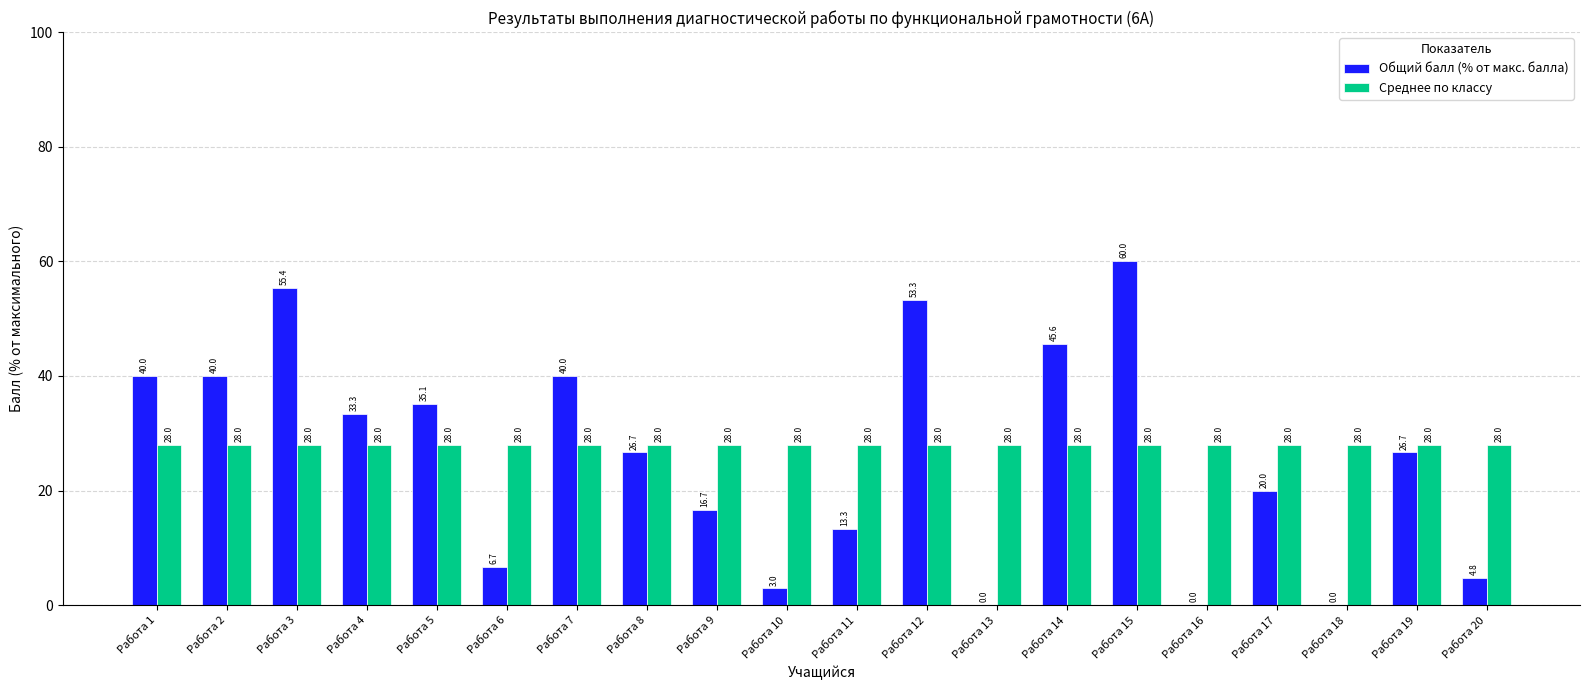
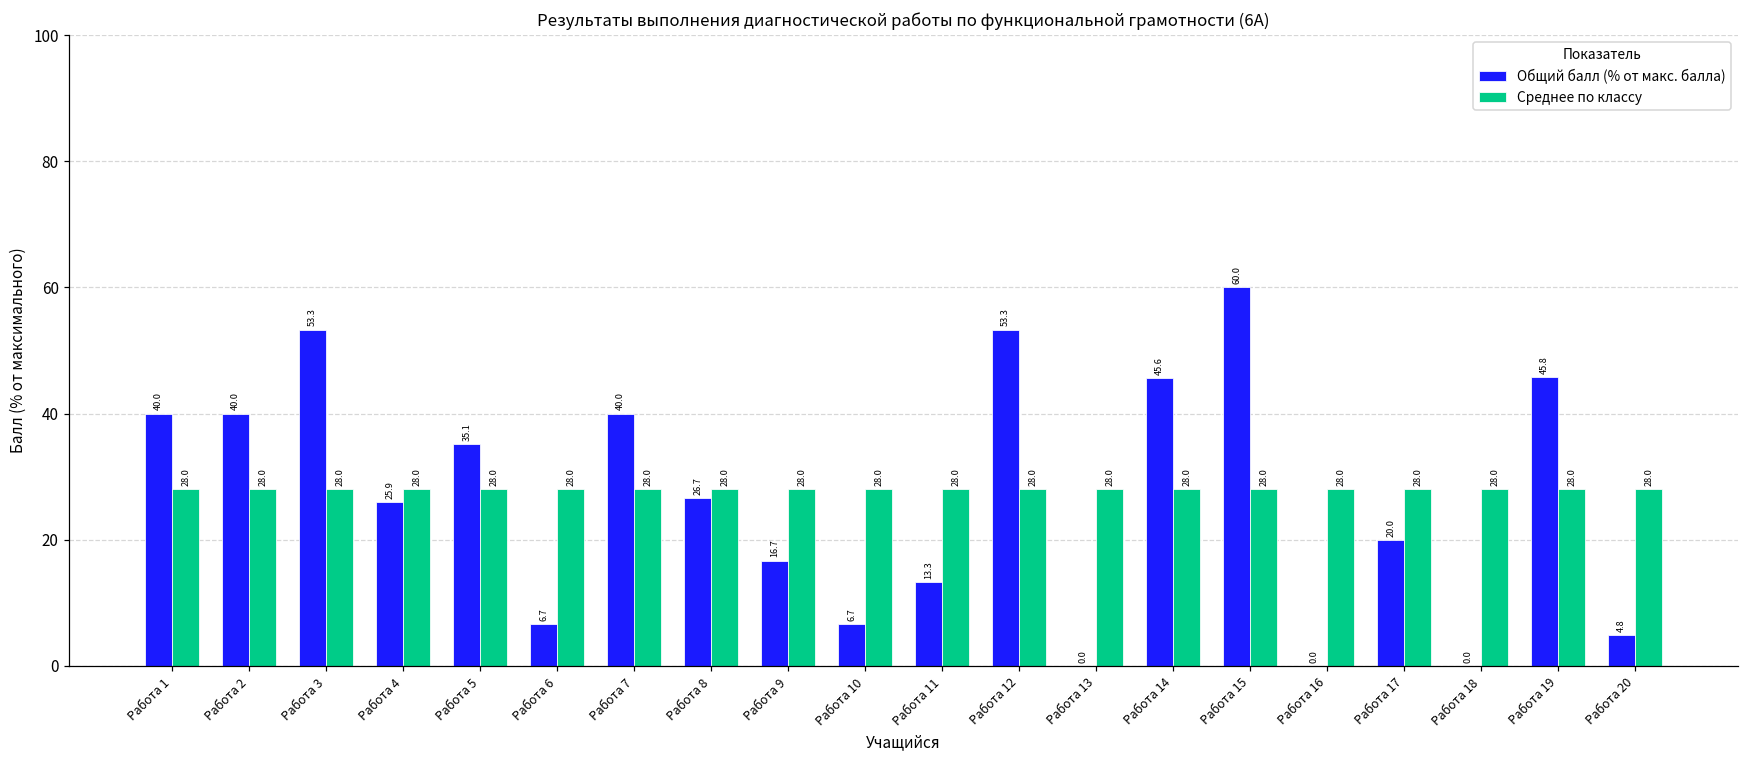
  {
    "Общий балл (% от макс. балла)": {
      "Работа 1": 40.0,
      "Работа 2": 40.0,
-     "Работа 3": 55.4,
-     "Работа 4": 33.3,
+     "Работа 3": 53.3,
+     "Работа 4": 25.9,
      "Работа 5": 35.1,
      "Работа 6": 6.7,
      "Работа 7": 40.0,
      "Работа 8": 26.7,
      "Работа 9": 16.7,
-     "Работа 10": 3.0,
+     "Работа 10": 6.7,
      "Работа 11": 13.3,
      "Работа 12": 53.3,
      "Работа 13": 0.0,
      "Работа 14": 45.6,
      "Работа 15": 60.0,
      "Работа 16": 0.0,
      "Работа 17": 20.0,
      "Работа 18": 0.0,
-     "Работа 19": 26.7,
+     "Работа 19": 45.8,
      "Работа 20": 4.8
    },
    "Среднее по классу": {
      "Работа 1": 28.0,
      "Работа 2": 28.0,
      "Работа 3": 28.0,
      "Работа 4": 28.0,
      "Работа 5": 28.0,
      "Работа 6": 28.0,
      "Работа 7": 28.0,
      "Работа 8": 28.0,
      "Работа 9": 28.0,
      "Работа 10": 28.0,
      "Работа 11": 28.0,
      "Работа 12": 28.0,
      "Работа 13": 28.0,
      "Работа 14": 28.0,
      "Работа 15": 28.0,
      "Работа 16": 28.0,
      "Работа 17": 28.0,
      "Работа 18": 28.0,
      "Работа 19": 28.0,
      "Работа 20": 28.0
    }
  }
